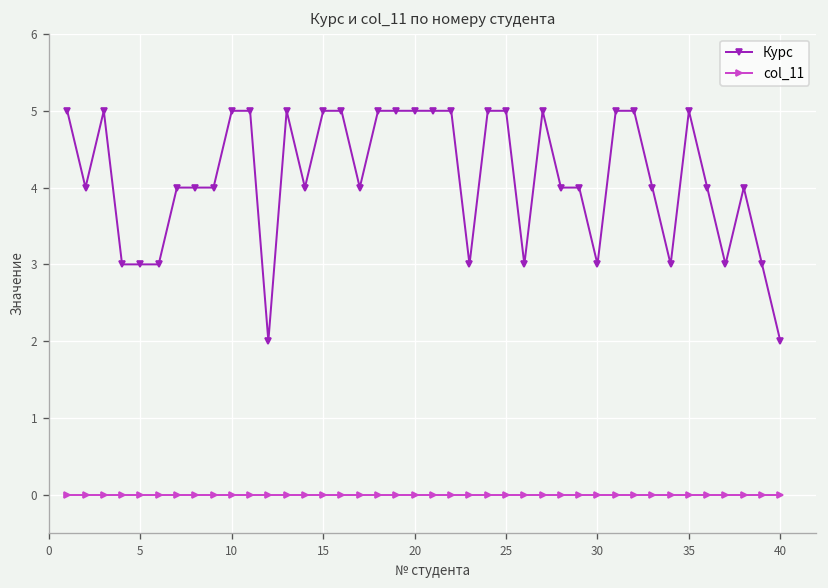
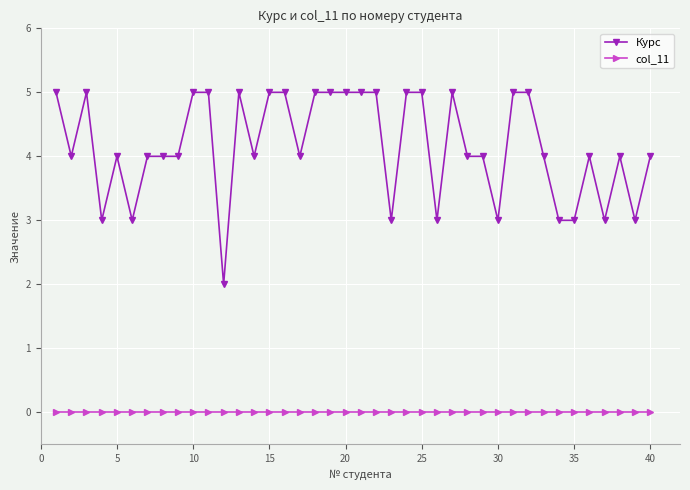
  {
    "Курс": {
-     "5": 3,
+     "5": 4,
      "10": 5,
      "15": 5,
      "20": 5,
      "25": 5,
      "30": 3,
-     "35": 5,
-     "40": 2
+     "35": 3,
+     "40": 4
    },
    "col_11": {
      "5": 0,
      "10": 0,
      "15": 0,
      "20": 0,
      "25": 0,
      "30": 0,
      "35": 0,
      "40": 0
    }
  }
